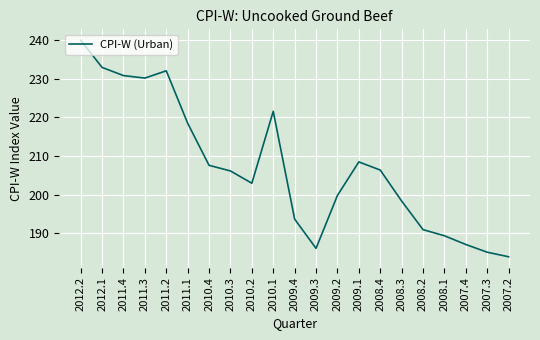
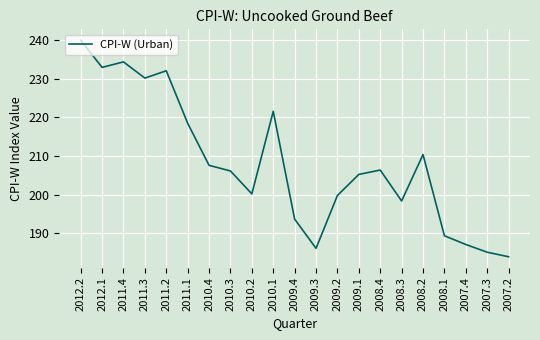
  {
    "2012.1": 233,
-   "2011.4": 231,
+   "2011.4": 234,
    "2011.3": 230,
    "2011.2": 232,
    "2011.1": 218,
    "2010.4": 208,
    "2010.3": 206,
-   "2010.2": 203,
+   "2010.2": 200,
    "2010.1": 222,
    "2009.4": 194,
    "2009.3": 186,
    "2009.2": 200,
-   "2009.1": 208,
+   "2009.1": 205,
    "2008.4": 206,
    "2008.3": 198,
-   "2008.2": 191,
+   "2008.2": 210,
    "2008.1": 189,
    "2007.4": 187,
    "2007.3": 185,
    "2007.2": 184
  }
